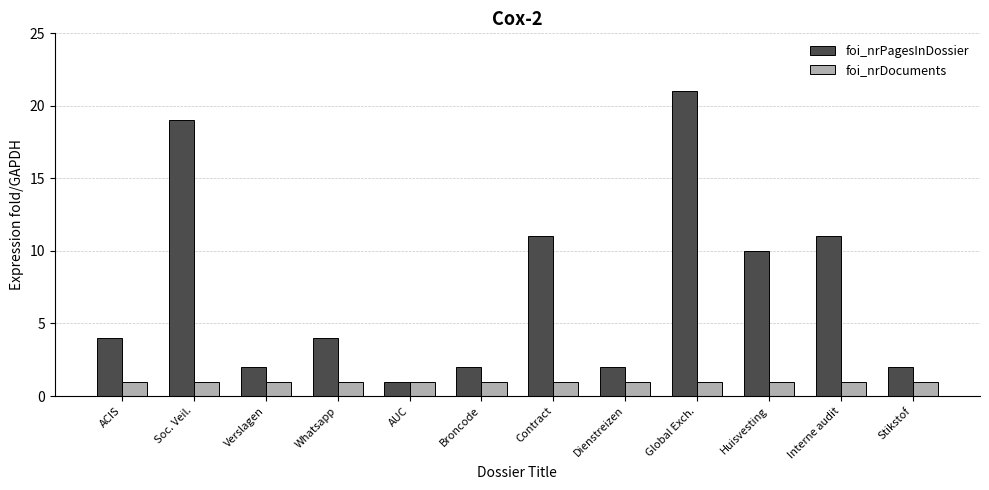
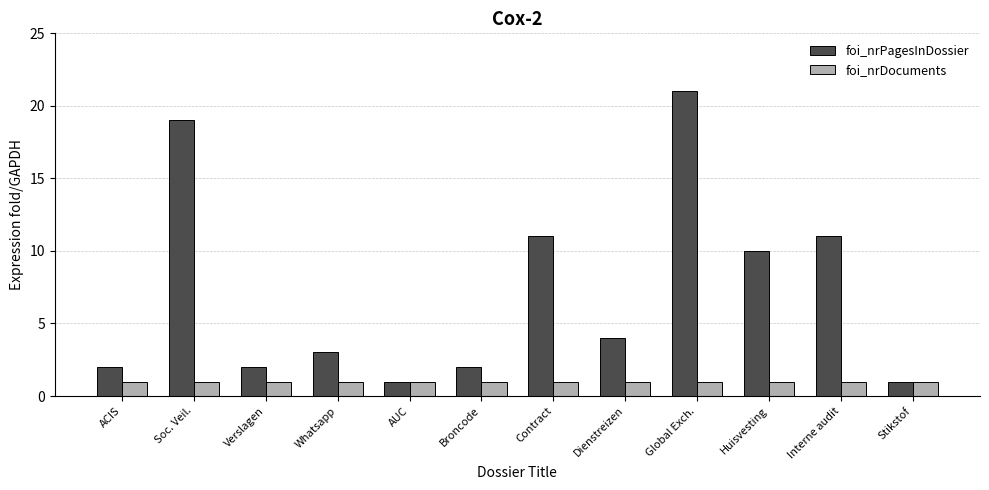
  {
    "foi_nrPagesInDossier": {
-     "ACIS": 4,
+     "ACIS": 2,
      "Soc. Veil.": 19,
      "Verslagen": 2,
-     "Whatsapp": 4,
+     "Whatsapp": 3,
      "AUC": 1,
      "Broncode": 2,
      "Contract": 11,
-     "Dienstreizen": 2,
+     "Dienstreizen": 4,
      "Global Exch.": 21,
      "Huisvesting": 10,
      "Interne audit": 11,
-     "Stikstof": 2
+     "Stikstof": 1
    },
    "foi_nrDocuments": {
      "ACIS": 1,
      "Soc. Veil.": 1,
      "Verslagen": 1,
      "Whatsapp": 1,
      "AUC": 1,
      "Broncode": 1,
      "Contract": 1,
      "Dienstreizen": 1,
      "Global Exch.": 1,
      "Huisvesting": 1,
      "Interne audit": 1,
      "Stikstof": 1
    }
  }
